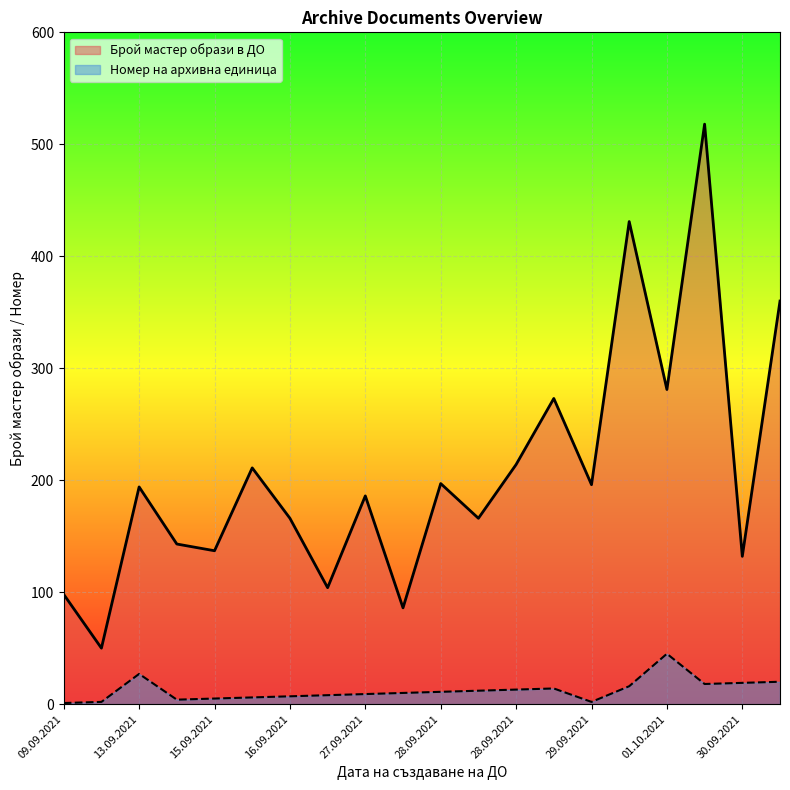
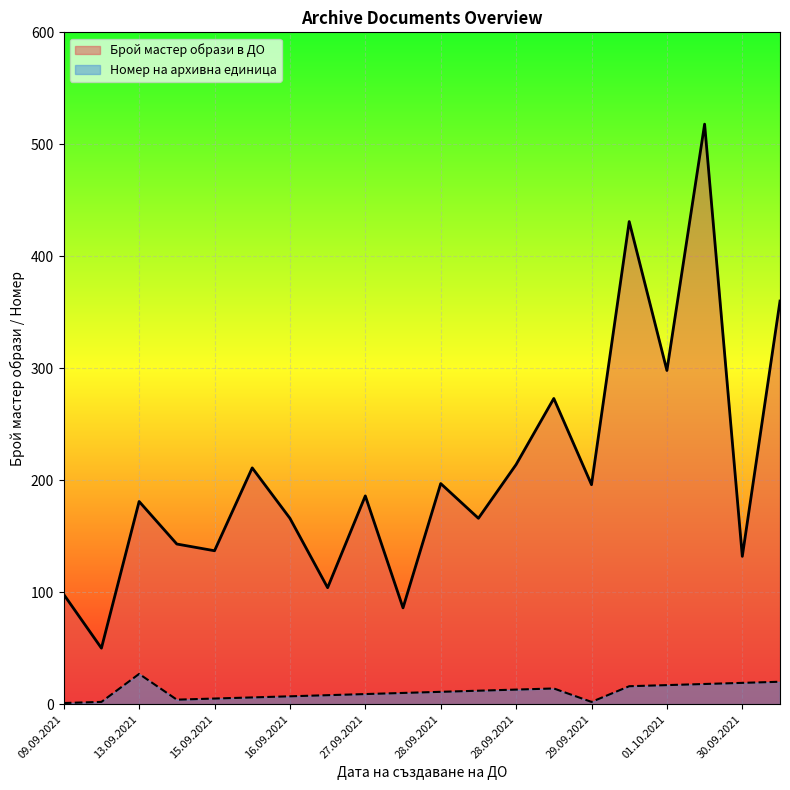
  {
    "Брой мастер образи в ДО": {
      "09.09.2021": 98,
-     "13.09.2021": 194,
+     "13.09.2021": 181,
      "27.09.2021": 186,
      "29.09.2021": 196,
-     "01.10.2021": 281
+     "01.10.2021": 298
    },
    "Номер на архивна единица": {
      "09.09.2021": 1,
      "13.09.2021": 27,
      "27.09.2021": 9,
      "29.09.2021": 2,
-     "01.10.2021": 45
+     "01.10.2021": 17
    }
  }
